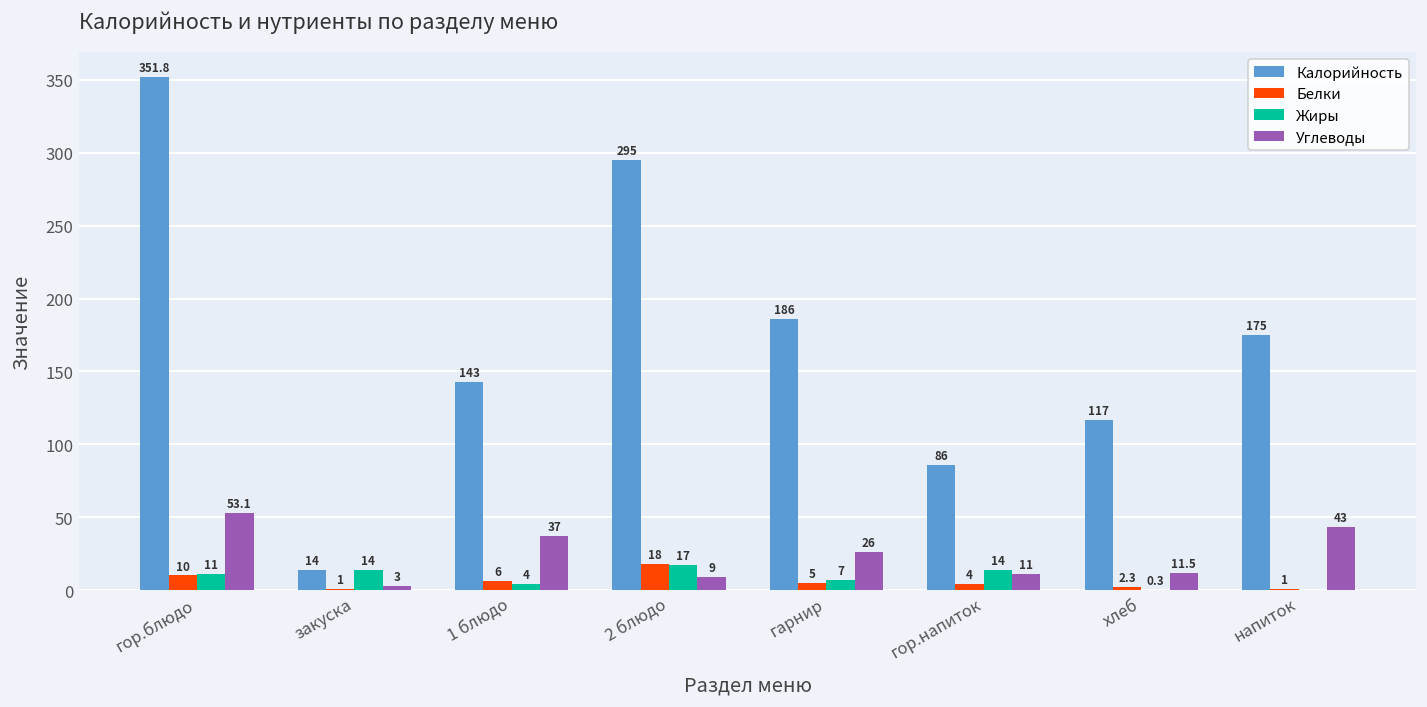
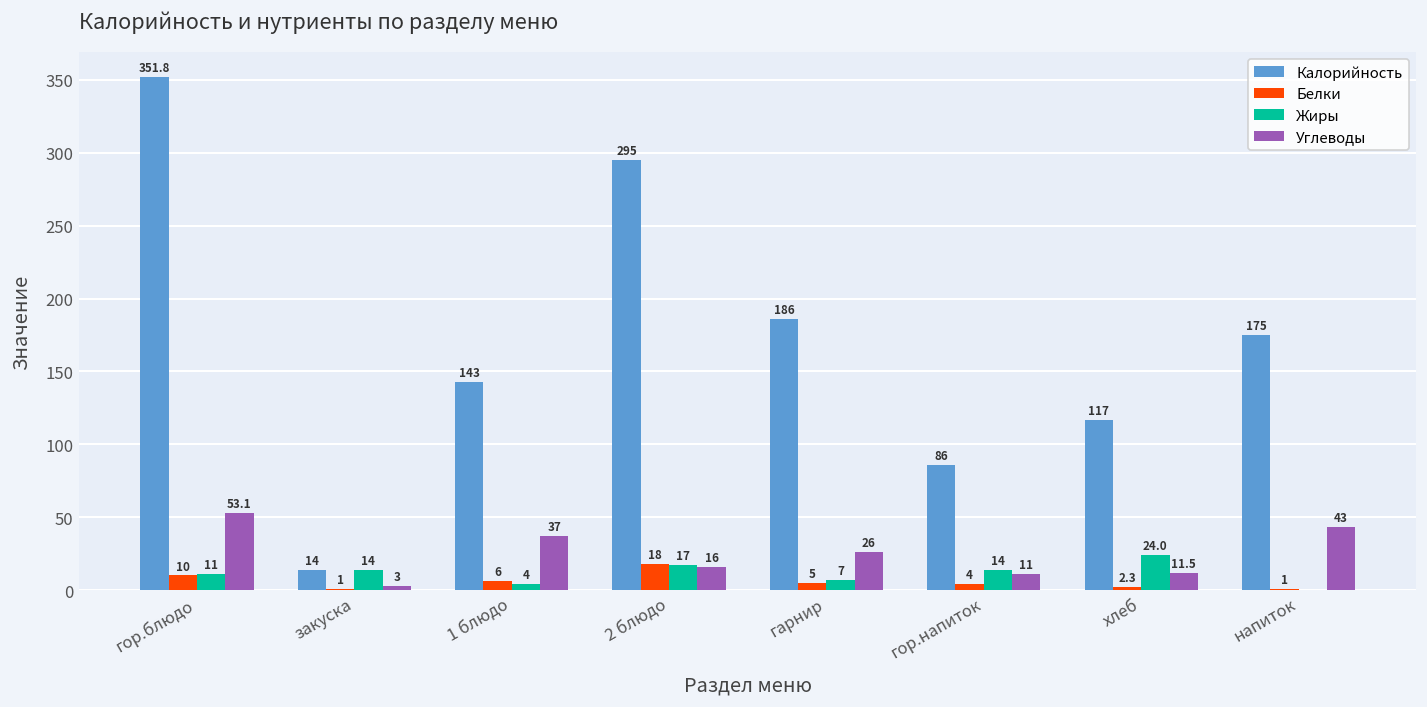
  {
    "Калорийность": {
      "гор.блюдо": 351.8,
      "закуска": 14,
      "1 блюдо": 143,
      "2 блюдо": 295,
      "гарнир": 186,
      "гор.напиток": 86,
      "хлеб": 117,
      "напиток": 175
    },
    "Белки": {
      "гор.блюдо": 10,
      "закуска": 1,
      "1 блюдо": 6,
      "2 блюдо": 18,
      "гарнир": 5,
      "гор.напиток": 4,
      "хлеб": 2.3,
      "напиток": 1
    },
    "Жиры": {
      "гор.блюдо": 11,
      "закуска": 14,
      "1 блюдо": 4,
      "2 блюдо": 17,
      "гарнир": 7,
      "гор.напиток": 14,
-     "хлеб": 0.3
+     "хлеб": 24.0
    },
    "Углеводы": {
      "гор.блюдо": 53.1,
      "закуска": 3,
      "1 блюдо": 37,
-     "2 блюдо": 9,
+     "2 блюдо": 16,
      "гарнир": 26,
      "гор.напиток": 11,
      "хлеб": 11.5,
      "напиток": 43
    }
  }
